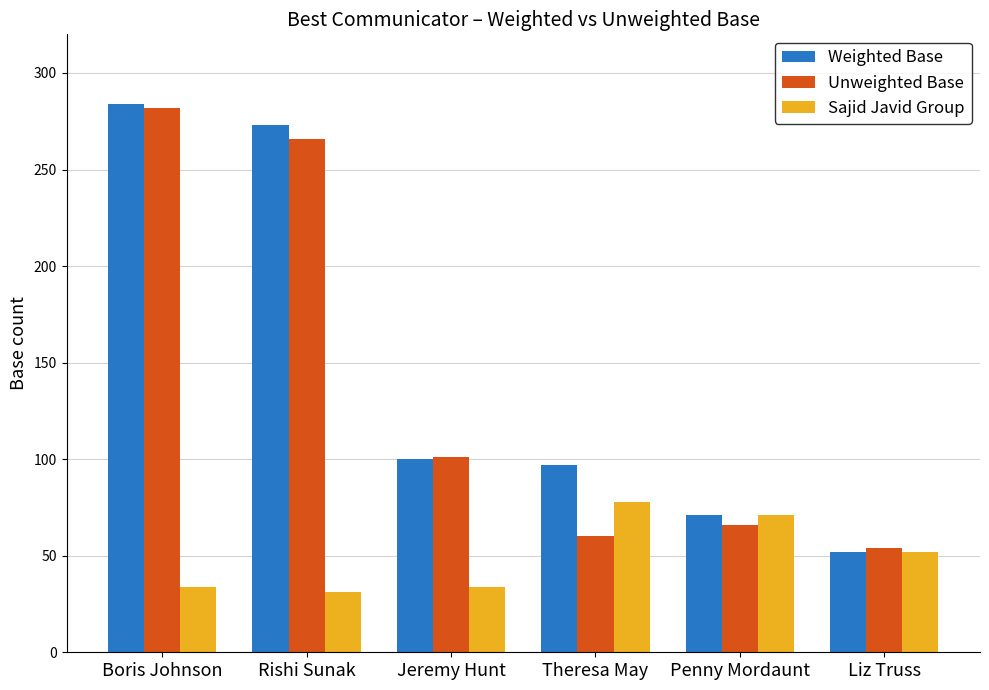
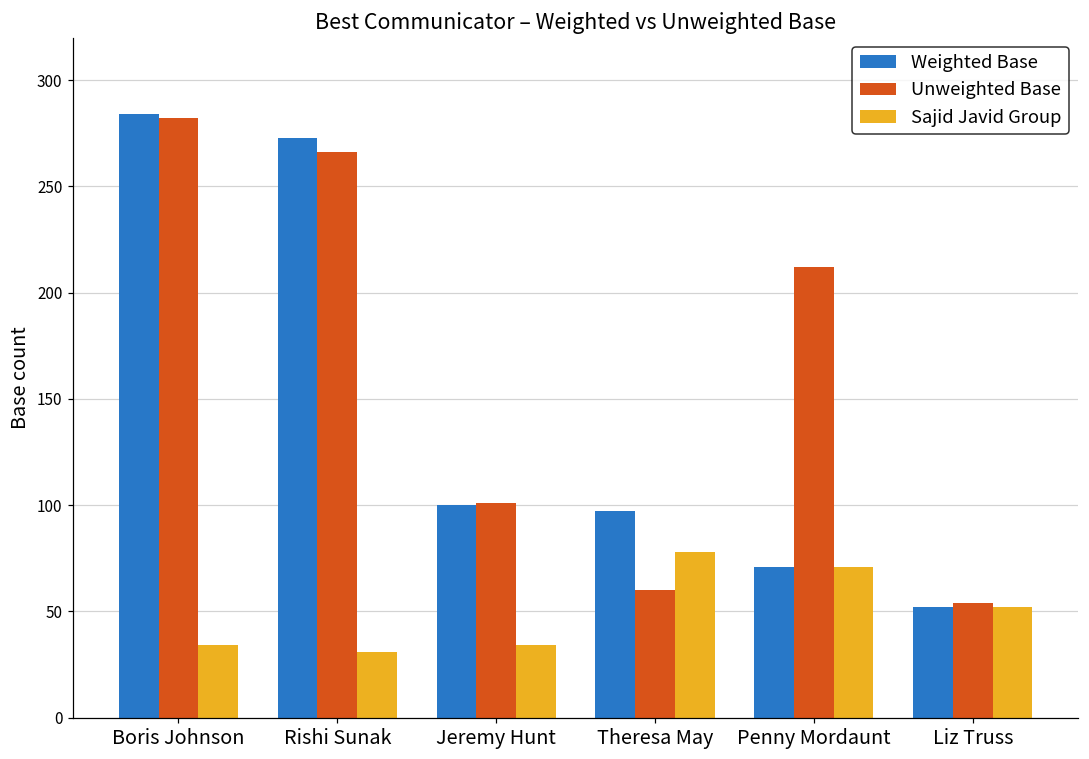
  {
    "Weighted Base": {
      "Boris Johnson": 284,
      "Rishi Sunak": 273,
      "Jeremy Hunt": 100,
      "Theresa May": 97,
      "Penny Mordaunt": 71,
      "Liz Truss": 52
    },
    "Unweighted Base": {
      "Boris Johnson": 282,
      "Rishi Sunak": 266,
      "Jeremy Hunt": 101,
      "Theresa May": 60,
-     "Penny Mordaunt": 66,
+     "Penny Mordaunt": 212,
      "Liz Truss": 54
    },
    "Sajid Javid Group": {
      "Boris Johnson": 34,
      "Rishi Sunak": 31,
      "Jeremy Hunt": 34,
      "Theresa May": 78,
      "Penny Mordaunt": 71,
      "Liz Truss": 52
    }
  }
